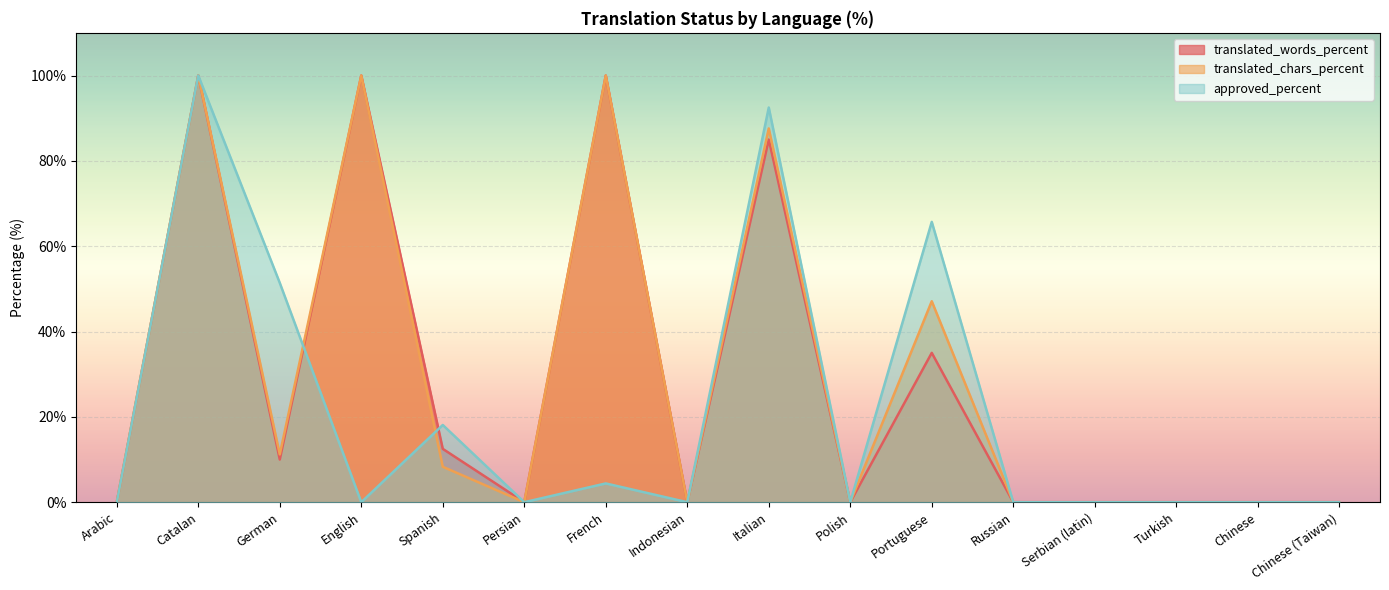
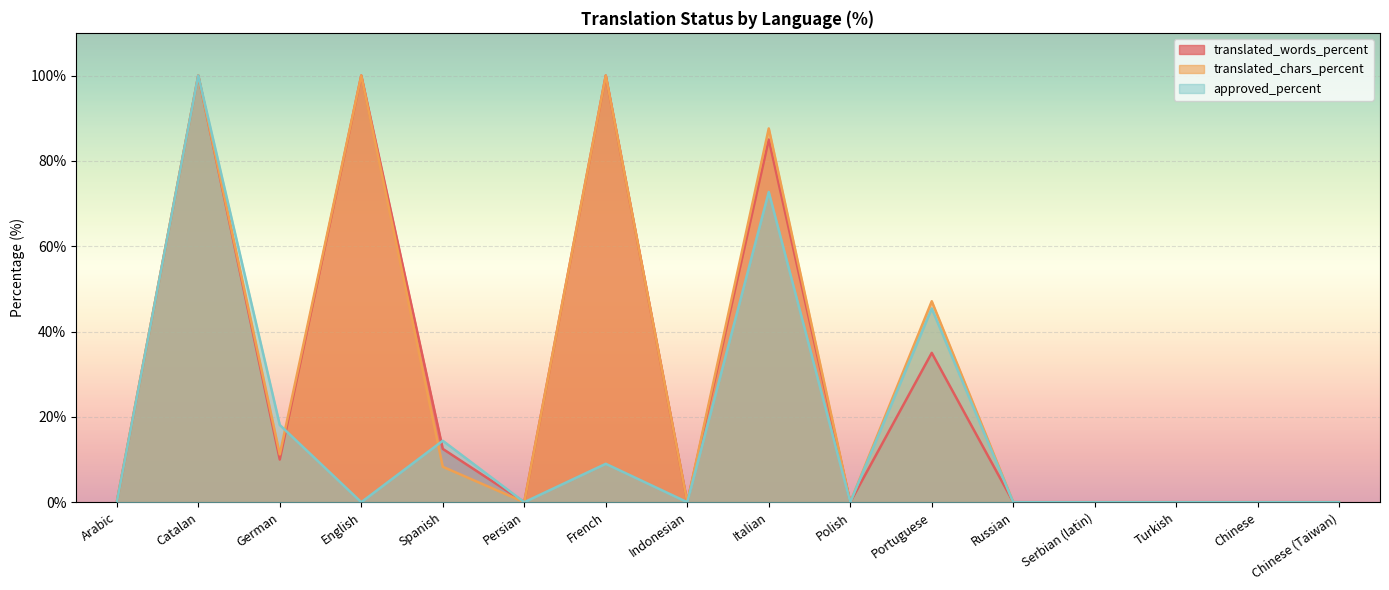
  {
    "approved_percent": {
-     "German": "51%",
+     "German": "18%",
      "English": "0%",
-     "Spanish": "18%",
-     "French": "4%",
-     "Italian": "93%",
-     "Portuguese": "66%"
+     "Spanish": "14%",
+     "French": "9%",
+     "Italian": "73%",
+     "Portuguese": "45%"
    }
  }
